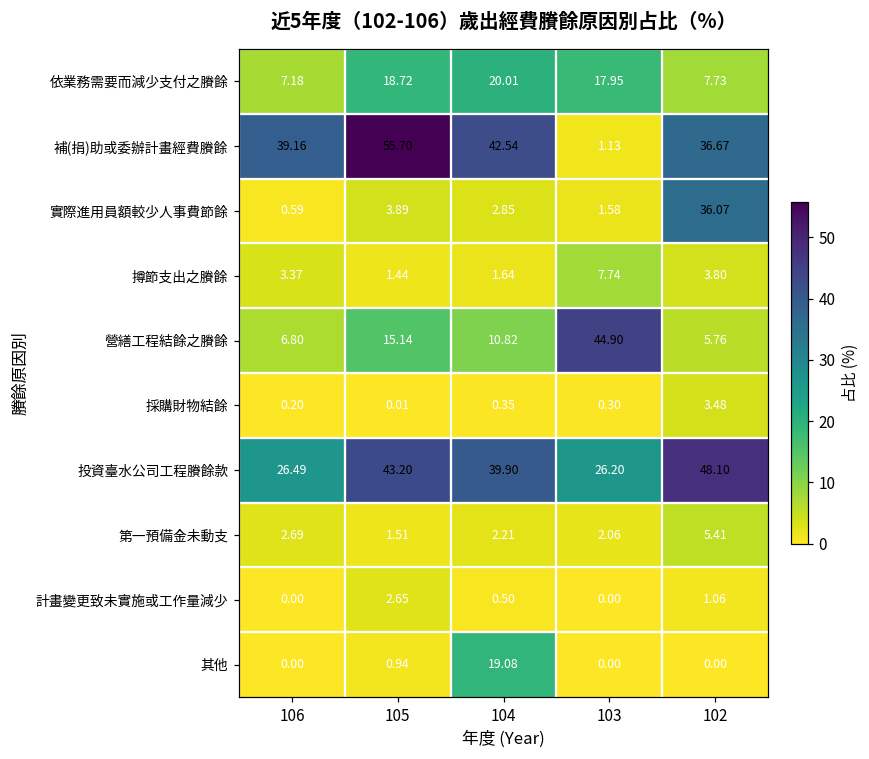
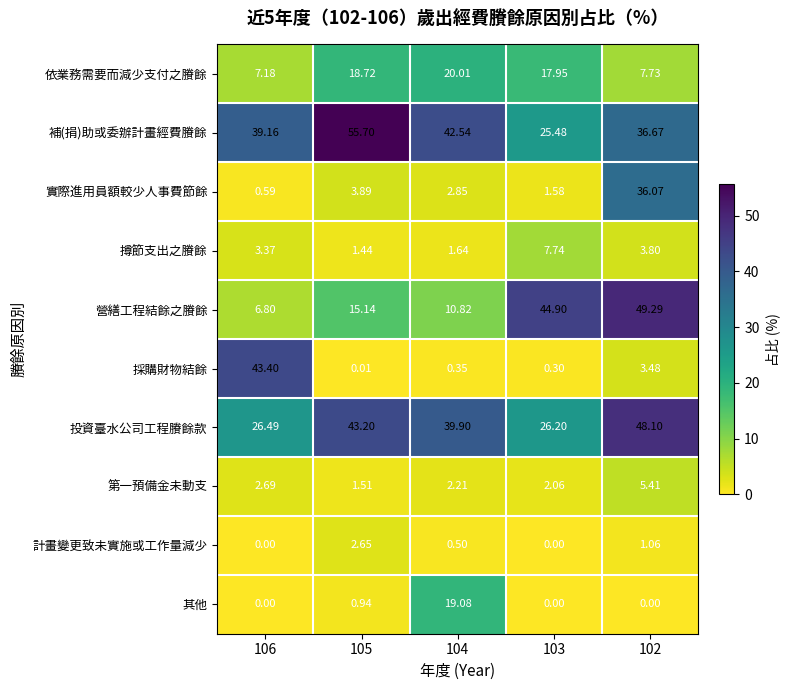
  {
    "依業務需要而減少支付之賸餘": {
      "106": 7.18,
      "105": 18.72,
      "104": 20.01,
      "103": 17.95,
      "102": 7.73
    },
    "補(捐)助或委辦計畫經費賸餘": {
      "106": 39.16,
      "105": 55.70,
      "104": 42.54,
-     "103": 1.13,
+     "103": 25.48,
      "102": 36.67
    },
    "實際進用員額較少人事費節餘": {
      "106": 0.59,
      "105": 3.89,
      "104": 2.85,
      "103": 1.58,
      "102": 36.07
    },
    "撙節支出之賸餘": {
      "106": 3.37,
      "105": 1.44,
      "104": 1.64,
      "103": 7.74,
      "102": 3.80
    },
    "營繕工程結餘之賸餘": {
      "106": 6.80,
      "105": 15.14,
      "104": 10.82,
      "103": 44.90,
-     "102": 5.76
+     "102": 49.29
    },
    "採購財物結餘": {
-     "106": 0.20,
+     "106": 43.40,
      "105": 0.01,
      "104": 0.35,
      "103": 0.30,
      "102": 3.48
    },
    "投資臺水公司工程賸餘款": {
      "106": 26.49,
      "105": 43.20,
      "104": 39.90,
      "103": 26.20,
      "102": 48.10
    },
    "第一預備金未動支": {
      "106": 2.69,
      "105": 1.51,
      "104": 2.21,
      "103": 2.06,
      "102": 5.41
    },
    "計畫變更致未實施或工作量減少": {
      "106": 0.00,
      "105": 2.65,
      "104": 0.50,
      "103": 0.00,
      "102": 1.06
    },
    "其他": {
      "106": 0.00,
      "105": 0.94,
      "104": 19.08,
      "103": 0.00,
      "102": 0.00
    }
  }
